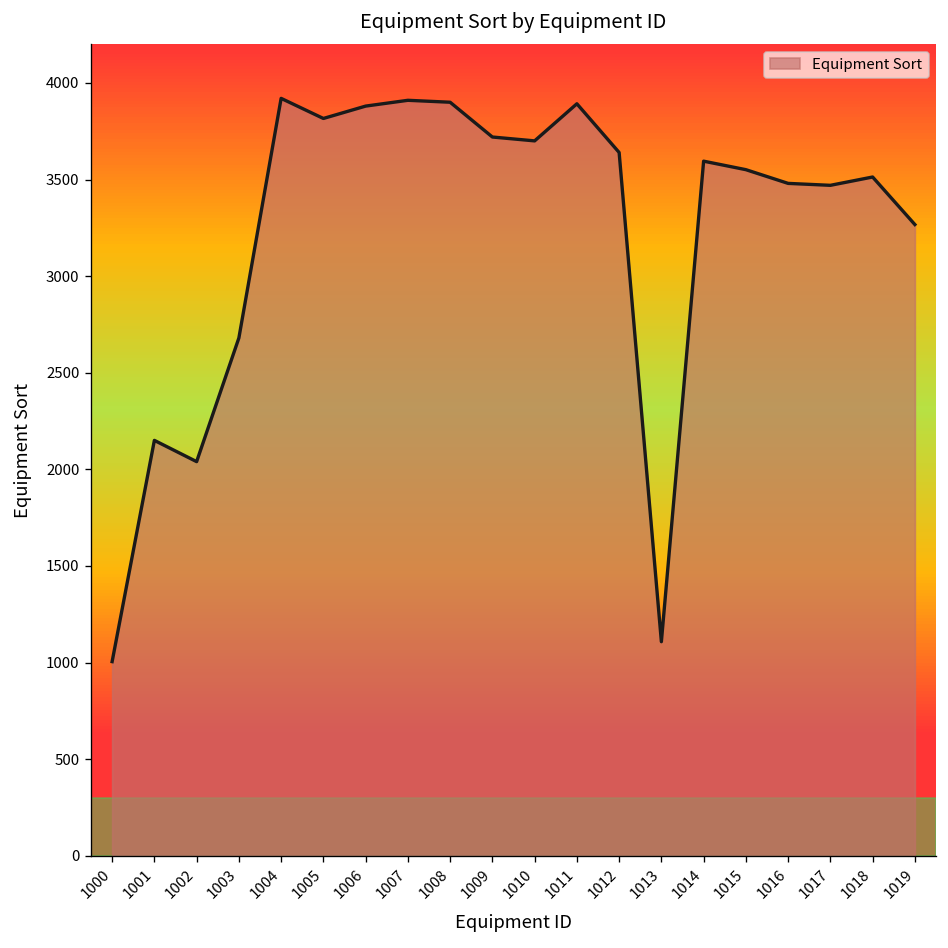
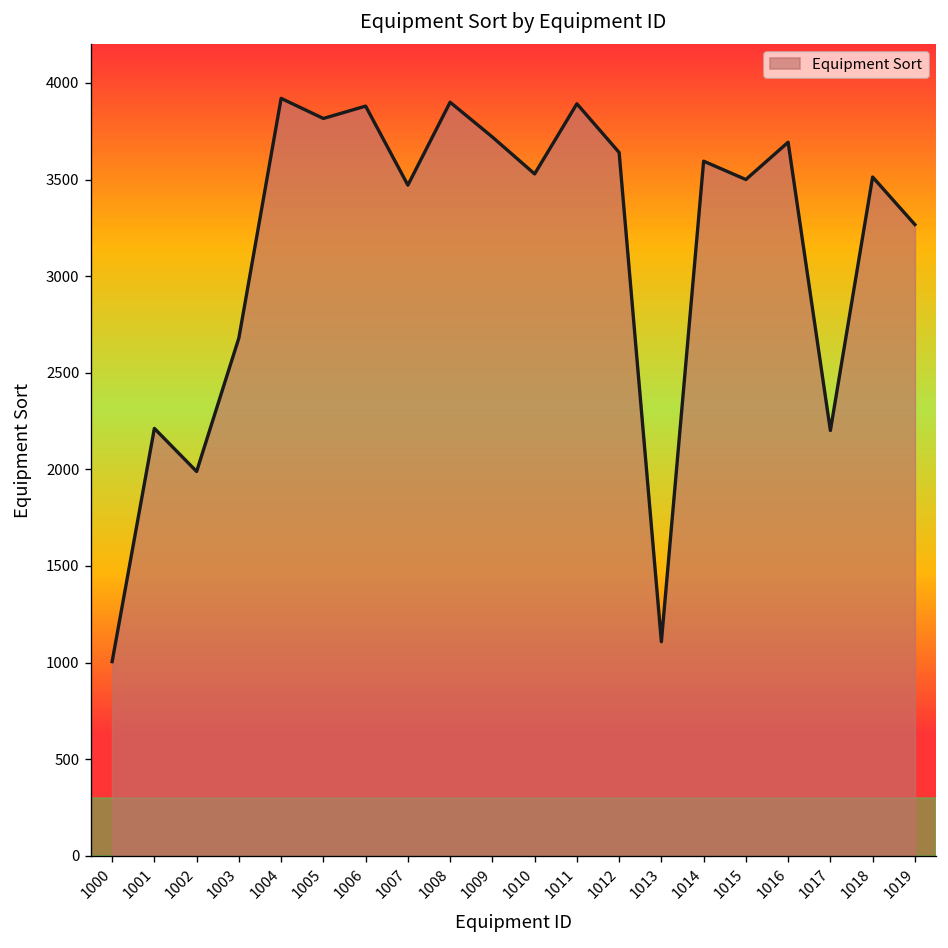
  {
    "1000": 1010,
-   "1001": 2150,
-   "1002": 2040,
+   "1001": 2210,
+   "1002": 1990,
    "1003": 2680,
    "1004": 3920,
    "1005": 3820,
    "1006": 3880,
-   "1007": 3910,
+   "1007": 3470,
    "1008": 3900,
    "1009": 3720,
-   "1010": 3700,
+   "1010": 3530,
    "1011": 3890,
    "1012": 3640,
    "1013": 1110,
    "1014": 3600,
-   "1015": 3550,
-   "1016": 3480,
-   "1017": 3470,
+   "1015": 3500,
+   "1016": 3690,
+   "1017": 2200,
    "1018": 3510,
    "1019": 3270
  }
